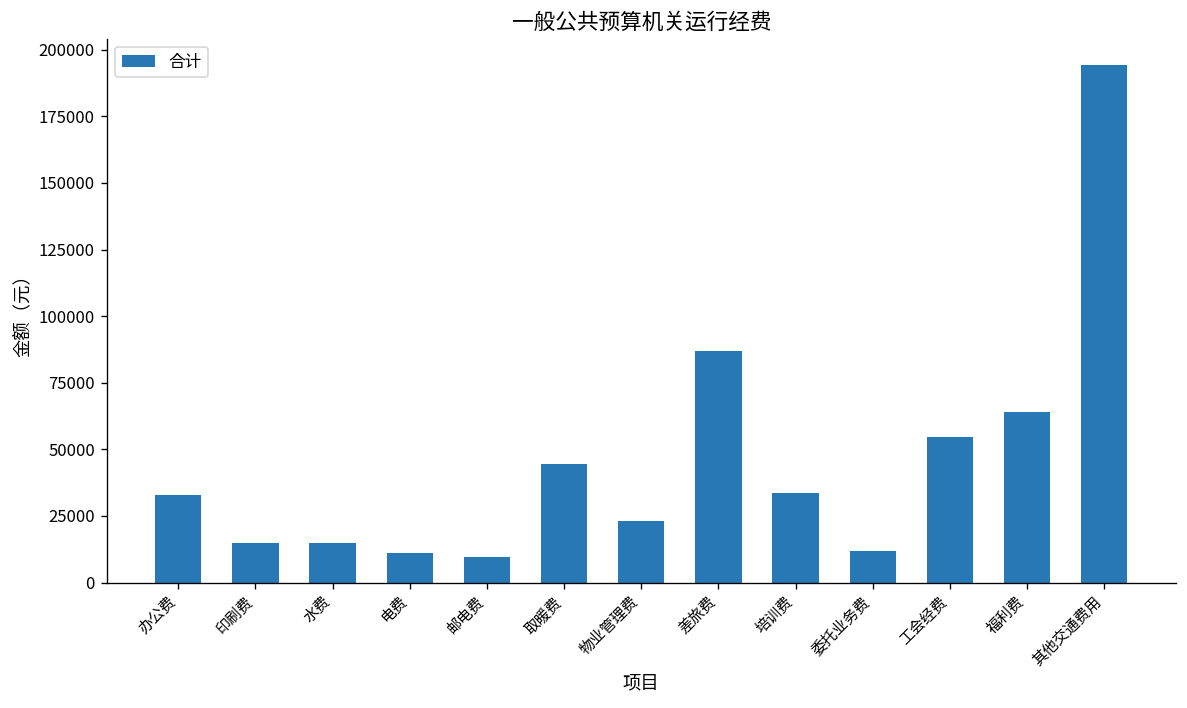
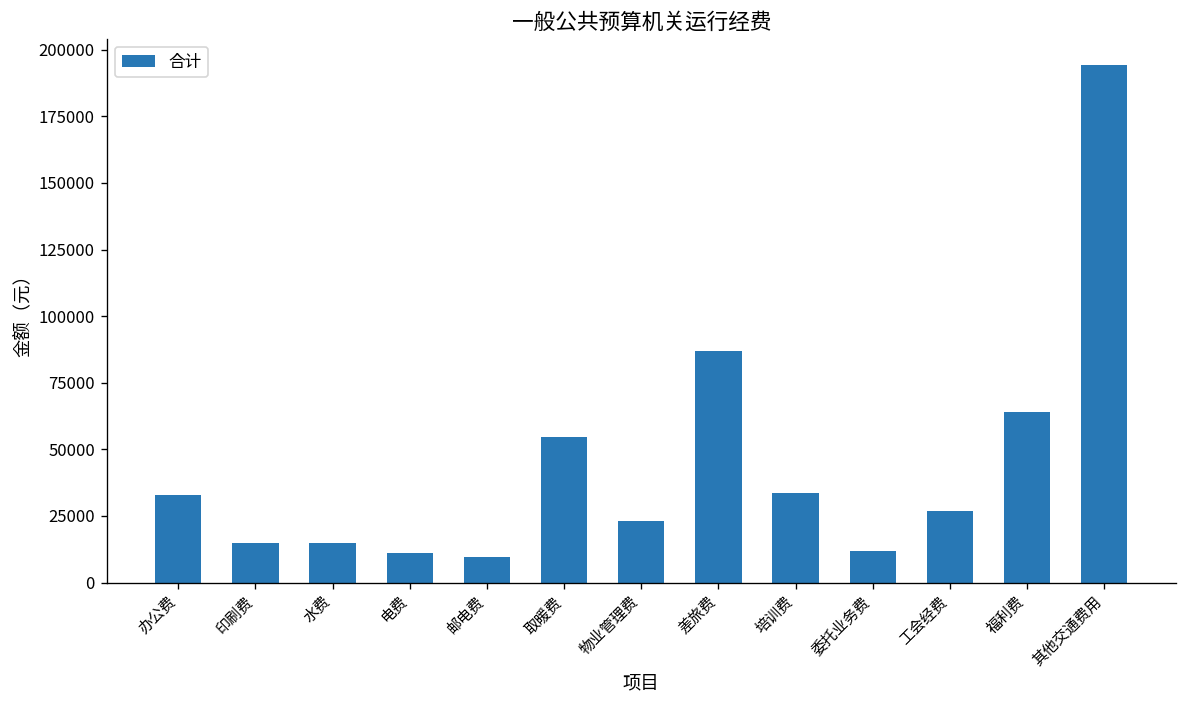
  {
    "办公费": 33000,
    "印刷费": 15000,
    "水费": 15000,
    "电费": 11000,
    "邮电费": 10000,
-   "取暖费": 45000,
+   "取暖费": 55000,
    "物业管理费": 23000,
    "差旅费": 87000,
    "培训费": 34000,
    "委托业务费": 12000,
-   "工会经费": 55000,
+   "工会经费": 27000,
    "福利费": 64000,
    "其他交通费用": 194000
  }
